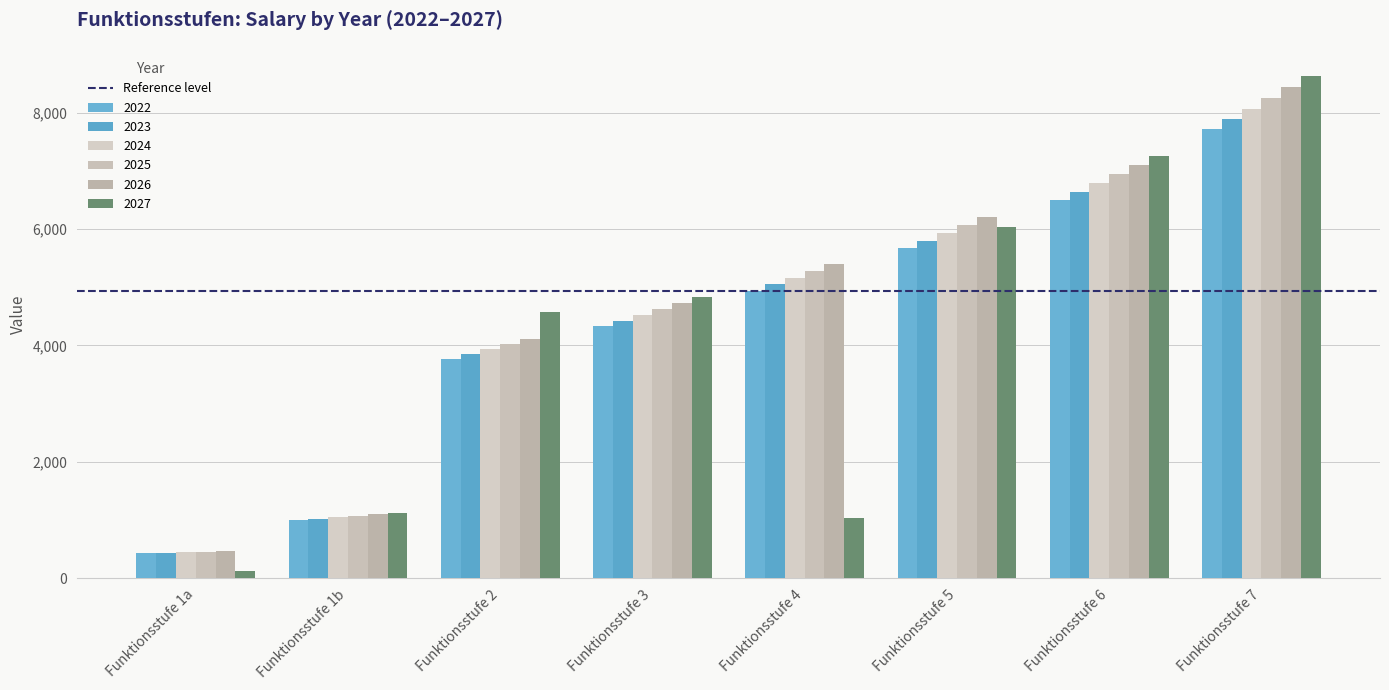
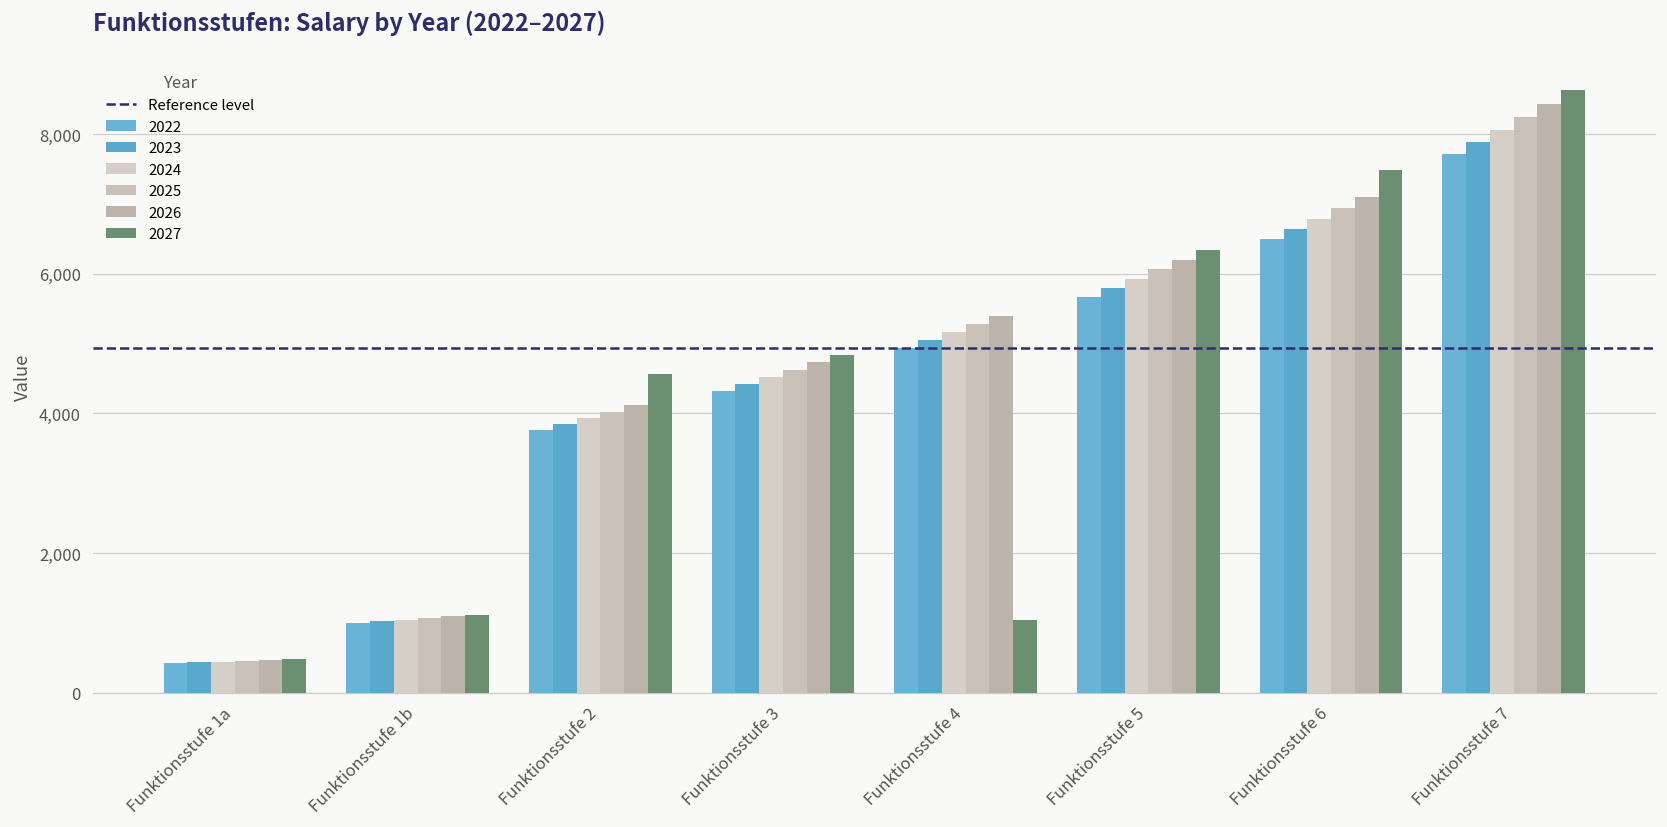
  {
    "2027": {
-     "Funktionsstufe 1a": "100",
+     "Funktionsstufe 1a": "500",
      "Funktionsstufe 1b": "1,100",
      "Funktionsstufe 2": "4,600",
      "Funktionsstufe 3": "4,800",
      "Funktionsstufe 4": "1,000",
-     "Funktionsstufe 5": "6,000",
-     "Funktionsstufe 6": "7,300",
+     "Funktionsstufe 5": "6,300",
+     "Funktionsstufe 6": "7,500",
      "Funktionsstufe 7": "8,600"
    }
  }
